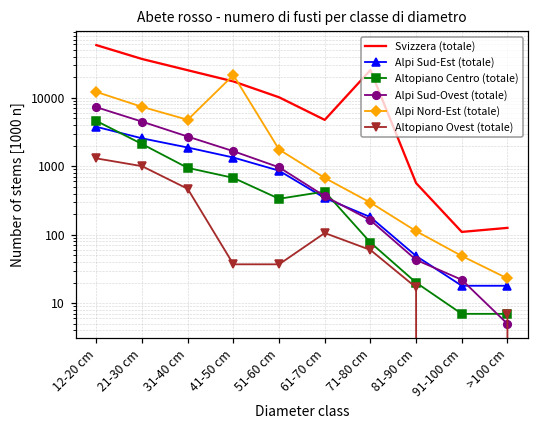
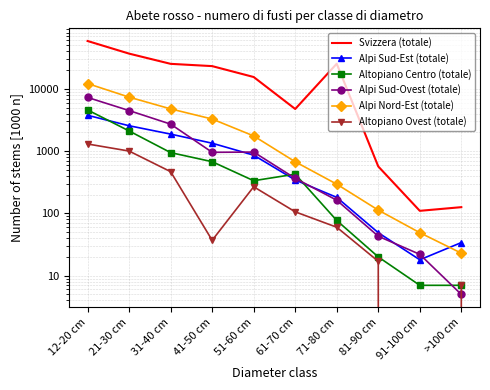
  {
    "Svizzera (totale)": {
      "12-20 cm": 60000,
      "21-30 cm": 40000,
      "31-40 cm": 25000,
-     "41-50 cm": 17000,
-     "51-60 cm": 10000,
+     "41-50 cm": 23000,
+     "51-60 cm": 16000,
      "61-70 cm": 5000,
      "81-90 cm": 600,
      "91-100 cm": 110,
      ">100 cm": 130
    },
    "Alpi Sud-Est (totale)": {
      "12-20 cm": 4000,
      "21-30 cm": 2600,
      "31-40 cm": 1900,
      "41-50 cm": 1300,
      "51-60 cm": 900,
      "71-80 cm": 180,
      "81-90 cm": 50,
      "91-100 cm": 18,
-     ">100 cm": 18
+     ">100 cm": 30
    },
    "Altopiano Centro (totale)": {
      "12-20 cm": 5000,
      "21-30 cm": 2100,
      "31-40 cm": 900,
      "41-50 cm": 700,
      "51-60 cm": 300,
      "61-70 cm": 400,
      "71-80 cm": 80,
      "81-90 cm": 20,
      "91-100 cm": 7
    },
    "Alpi Sud-Ovest (totale)": {
      "12-20 cm": 7000,
      "21-30 cm": 4000,
      "31-40 cm": 3000,
-     "41-50 cm": 1700,
+     "41-50 cm": 1000,
      "51-60 cm": 1000,
      "71-80 cm": 160,
      "81-90 cm": 40,
      "91-100 cm": 22,
      ">100 cm": 5
    },
    "Alpi Nord-Est (totale)": {
      "12-20 cm": 12000,
      "21-30 cm": 7000,
      "31-40 cm": 5000,
-     "41-50 cm": 21000,
+     "41-50 cm": 3000,
      "51-60 cm": 1800,
      "61-70 cm": 700,
      "71-80 cm": 300,
      "81-90 cm": 110,
      "91-100 cm": 50,
      ">100 cm": 23
    },
    "Altopiano Ovest (totale)": {
      "12-20 cm": 1300,
      "21-30 cm": 1000,
      "31-40 cm": 500,
      "41-50 cm": 40,
-     "51-60 cm": 40,
+     "51-60 cm": 270,
      "61-70 cm": 110,
      "71-80 cm": 60,
      "81-90 cm": 17
    }
  }
